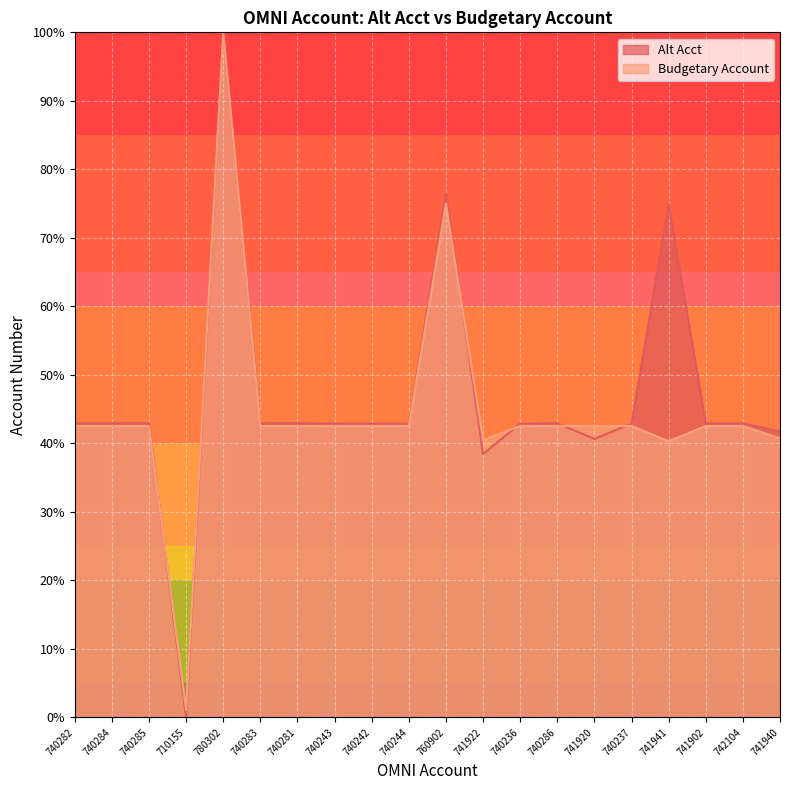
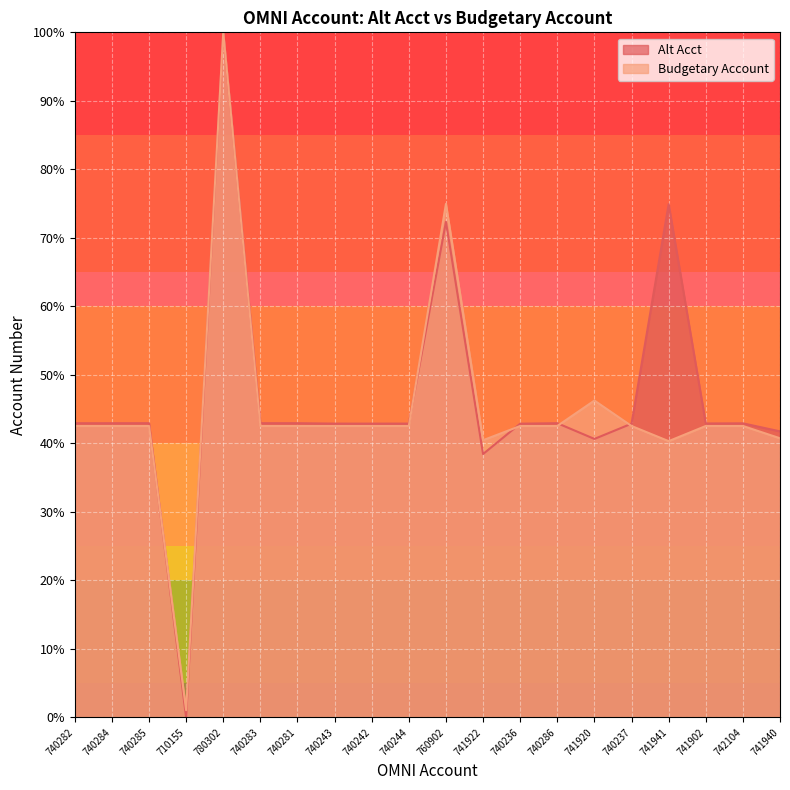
  {
    "Alt Acct": {
      "740282": "43%",
      "740284": "43%",
      "740285": "43%",
      "710155": "0%",
      "740283": "43%",
      "740281": "43%",
-     "760902": "76%",
+     "760902": "72%",
      "741922": "38%",
      "740286": "43%",
      "741920": "41%",
      "741941": "75%",
      "742104": "43%",
      "741940": "42%"
    },
    "Budgetary Account": {
      "740282": "43%",
      "740284": "43%",
      "740285": "43%",
      "710155": "1%",
      "740283": "43%",
      "740281": "43%",
      "760902": "75%",
      "741922": "40%",
      "740286": "43%",
-     "741920": "43%",
+     "741920": "46%",
      "741941": "40%",
      "742104": "43%",
      "741940": "41%"
    }
  }
